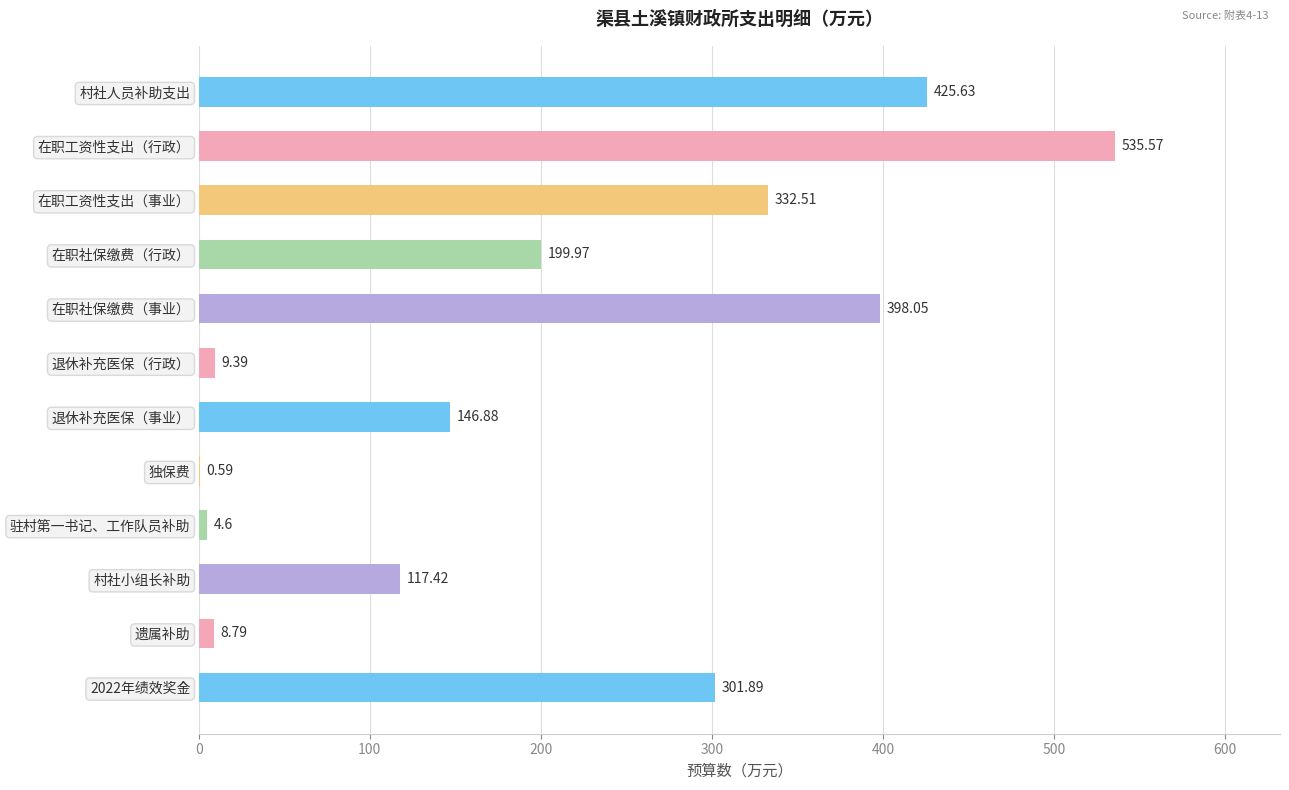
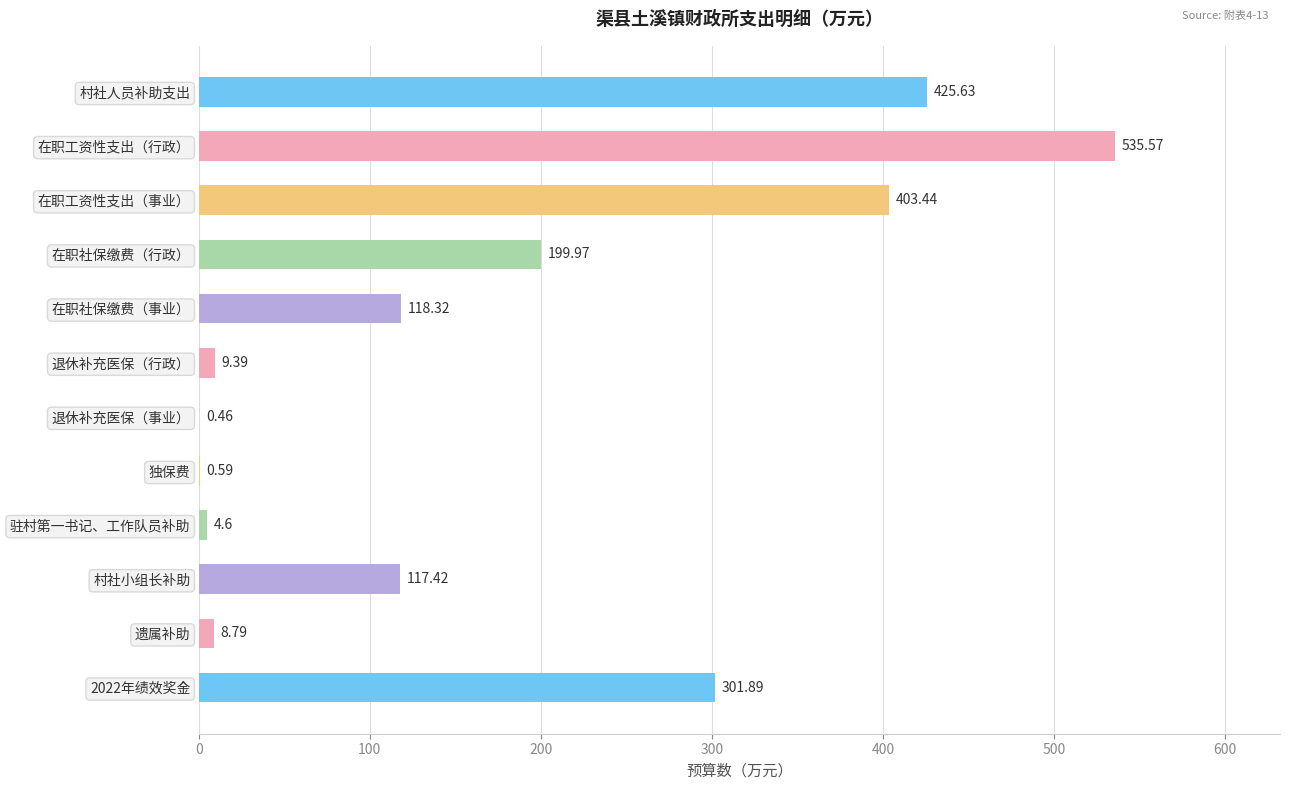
  {
    "村社人员补助支出": 425.63,
    "在职工资性支出（行政）": 535.57,
-   "在职工资性支出（事业）": 332.51,
+   "在职工资性支出（事业）": 403.44,
    "在职社保缴费（行政）": 199.97,
-   "在职社保缴费（事业）": 398.05,
+   "在职社保缴费（事业）": 118.32,
    "退休补充医保（行政）": 9.39,
-   "退休补充医保（事业）": 146.88,
+   "退休补充医保（事业）": 0.46,
    "独保费": 0.59,
    "驻村第一书记、工作队员补助": 4.6,
    "村社小组长补助": 117.42,
    "遗属补助": 8.79,
    "2022年绩效奖金": 301.89
  }
